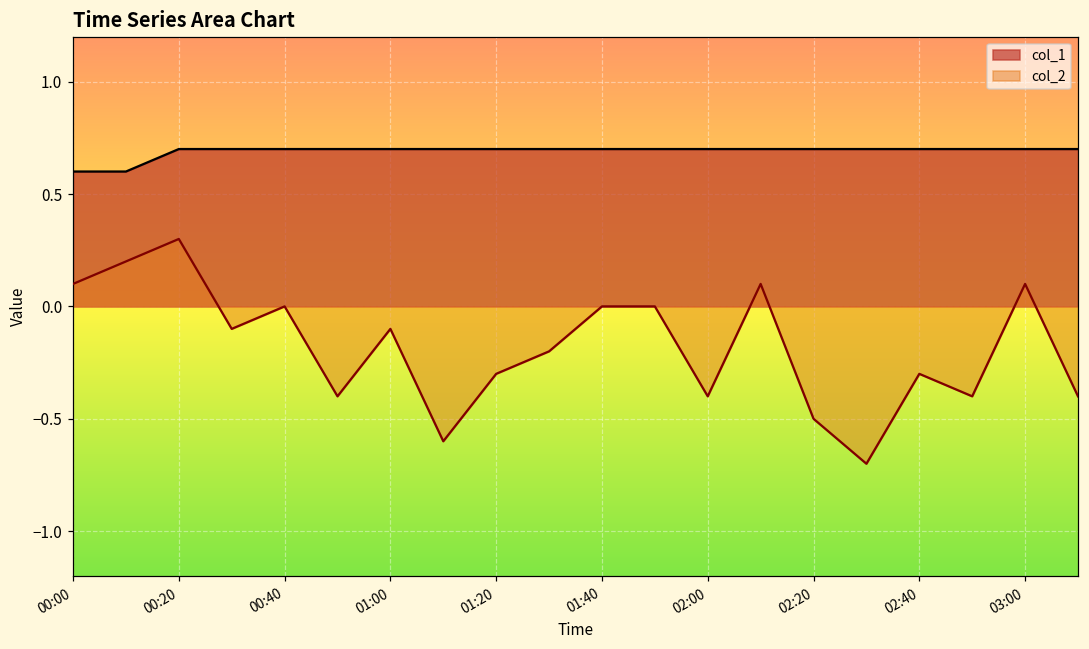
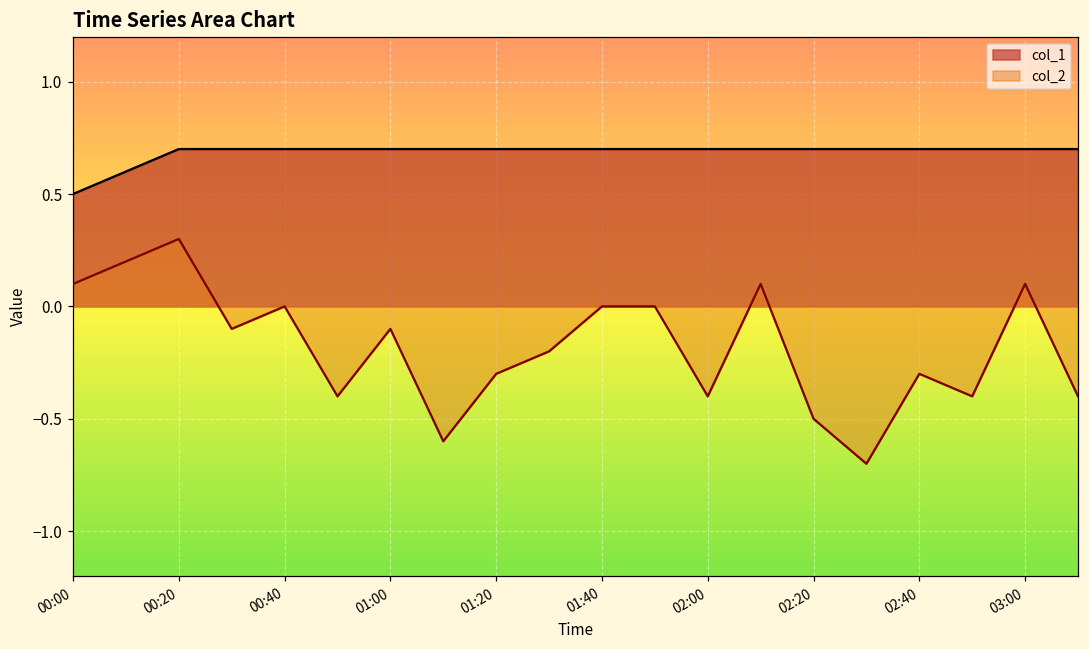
  {
    "col_1": {
-     "00:00": 0.6,
+     "00:00": 0.5,
      "00:20": 0.7,
      "00:40": 0.7,
      "01:00": 0.7,
      "01:20": 0.7,
      "01:40": 0.7,
      "02:00": 0.7,
      "02:20": 0.7,
      "02:40": 0.7,
      "03:00": 0.7
    }
  }
